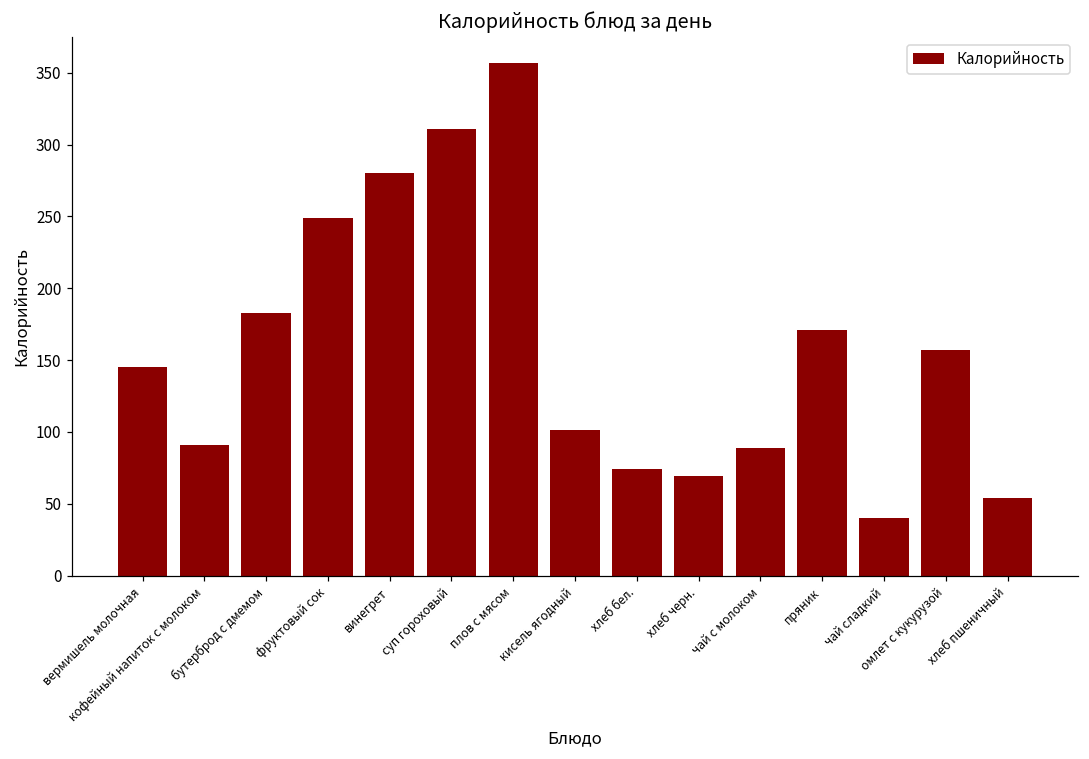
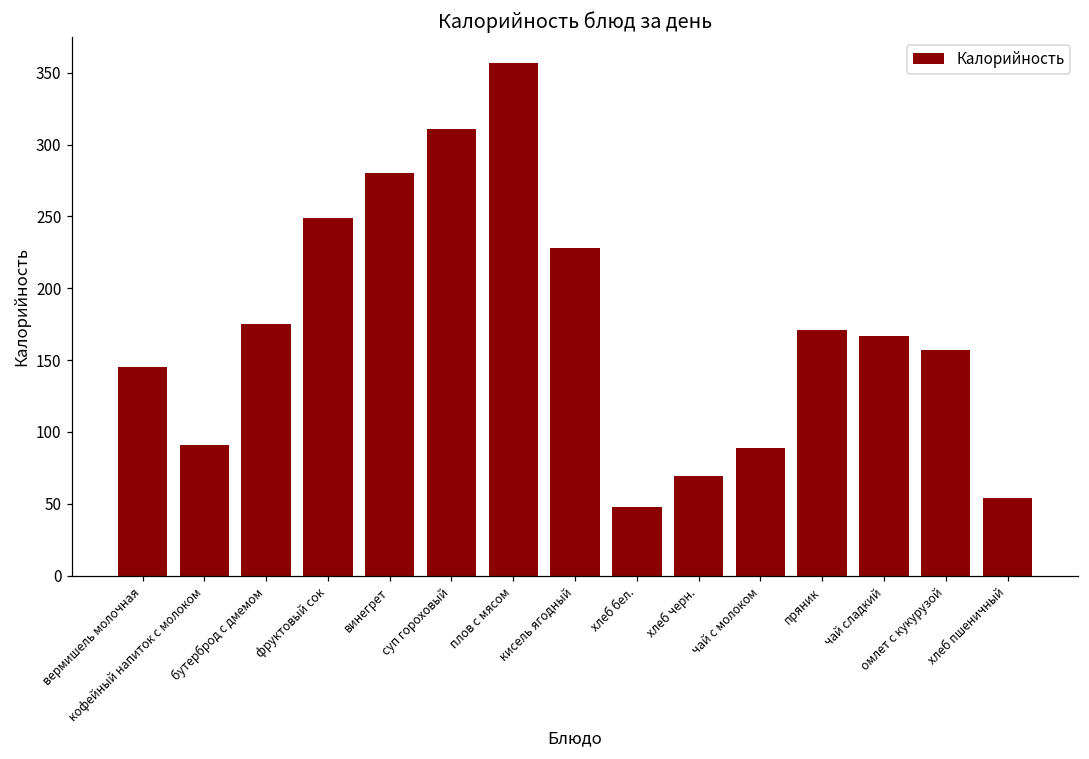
  {
    "вермишель молочная": 145,
    "кофейный напиток с молоком": 91,
-   "бутерброд с дмемом": 183,
+   "бутерброд с дмемом": 175,
    "фруктовый сок": 249,
    "винегрет": 280,
    "суп гороховый": 311,
    "плов с мясом": 357,
-   "кисель ягодный": 101,
-   "хлеб бел.": 74,
+   "кисель ягодный": 228,
+   "хлеб бел.": 48,
    "хлеб черн.": 69,
    "чай с молоком": 89,
    "пряник": 171,
-   "чай сладкий": 40,
+   "чай сладкий": 167,
    "омлет с кукурузой": 157,
    "хлеб пшеничный": 54
  }
